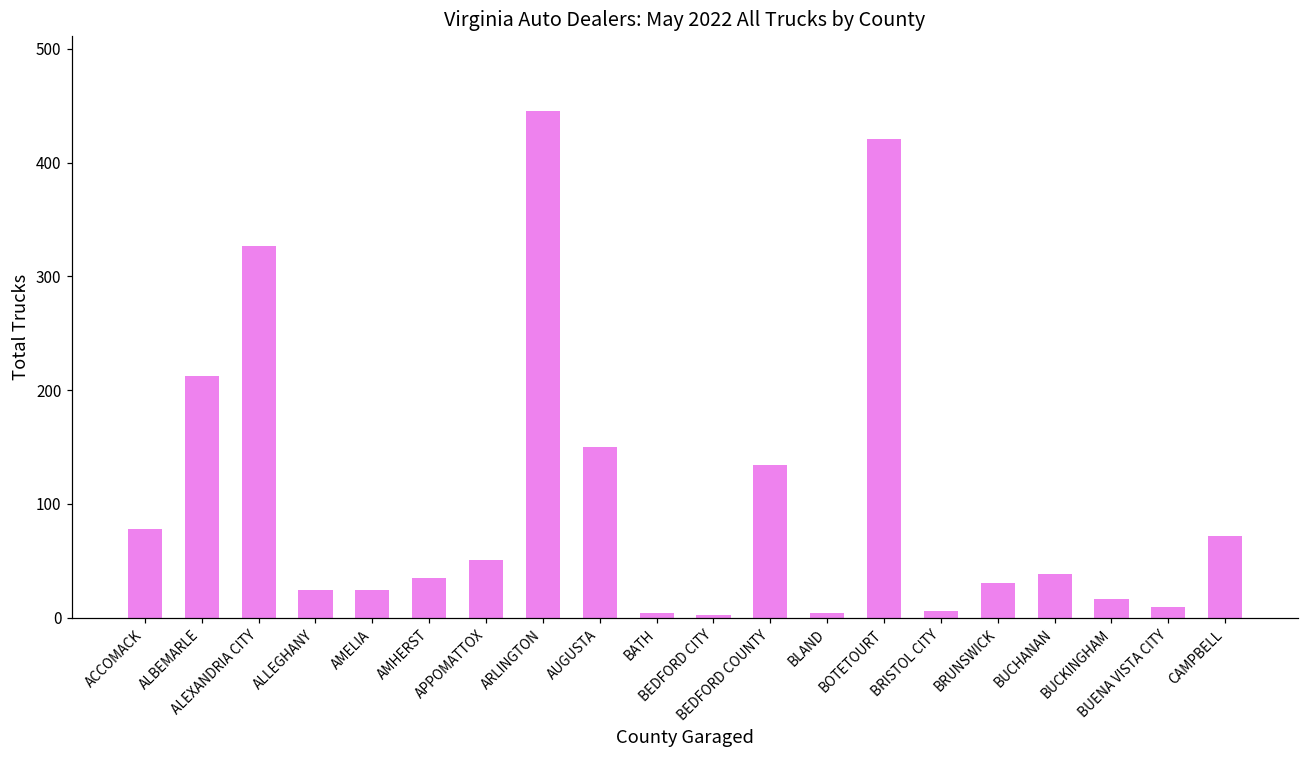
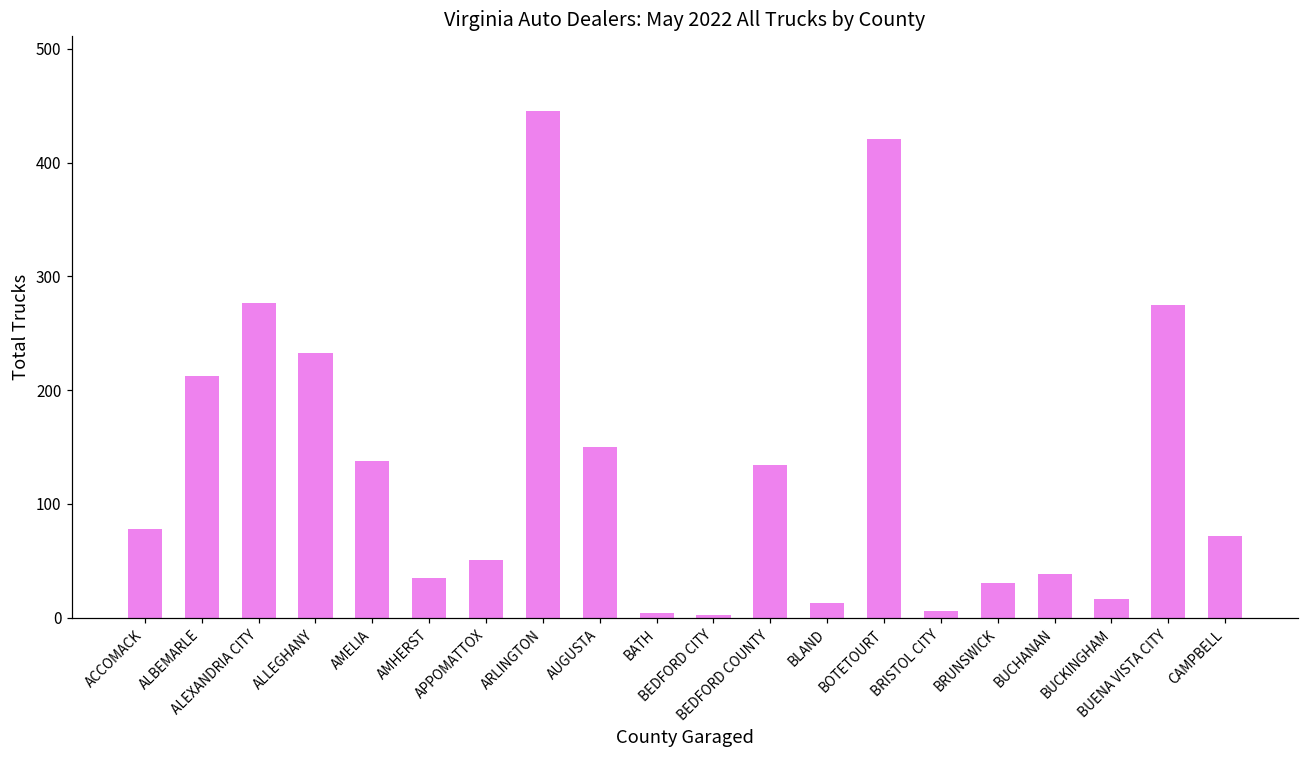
  {
    "ACCOMACK": 78,
    "ALBEMARLE": 212,
-   "ALEXANDRIA CITY": 327,
-   "ALLEGHANY": 24,
-   "AMELIA": 24,
+   "ALEXANDRIA CITY": 277,
+   "ALLEGHANY": 233,
+   "AMELIA": 138,
    "AMHERST": 35,
    "APPOMATTOX": 51,
    "ARLINGTON": 445,
    "AUGUSTA": 150,
    "BATH": 4,
    "BEDFORD COUNTY": 134,
-   "BLAND": 4,
+   "BLAND": 13,
    "BOTETOURT": 421,
    "BRISTOL CITY": 6,
    "BRUNSWICK": 30,
    "BUCHANAN": 38,
    "BUCKINGHAM": 16,
-   "BUENA VISTA CITY": 9,
+   "BUENA VISTA CITY": 275,
    "CAMPBELL": 72
  }
